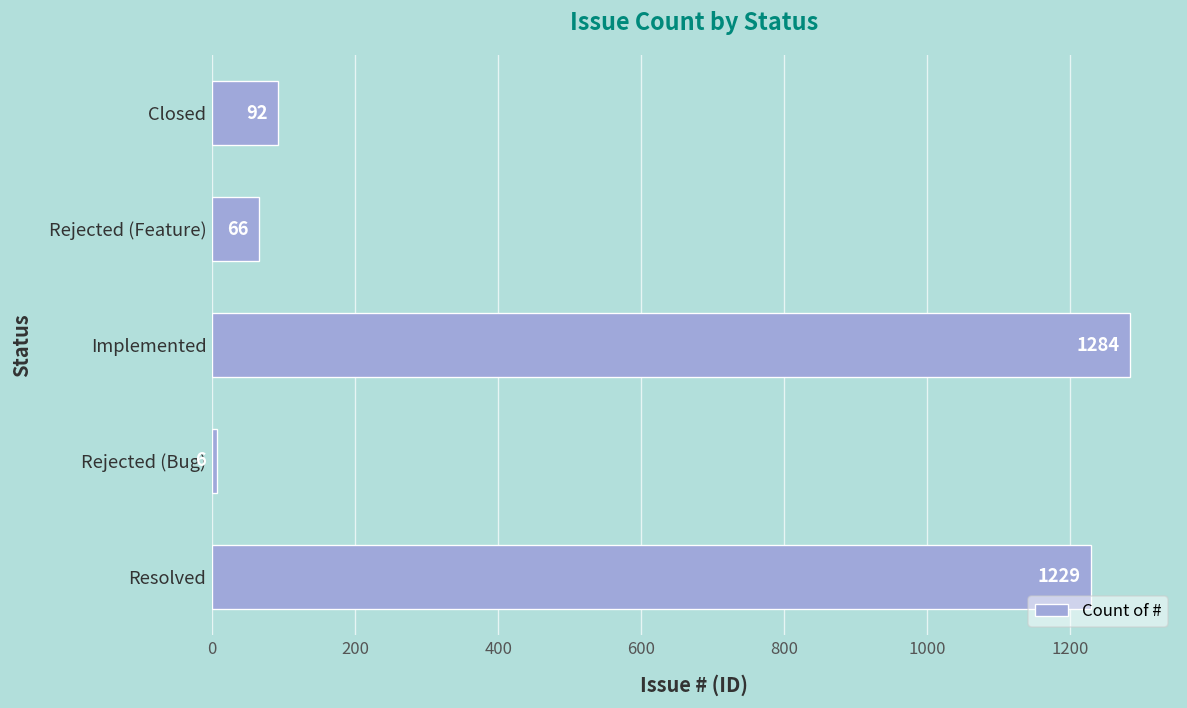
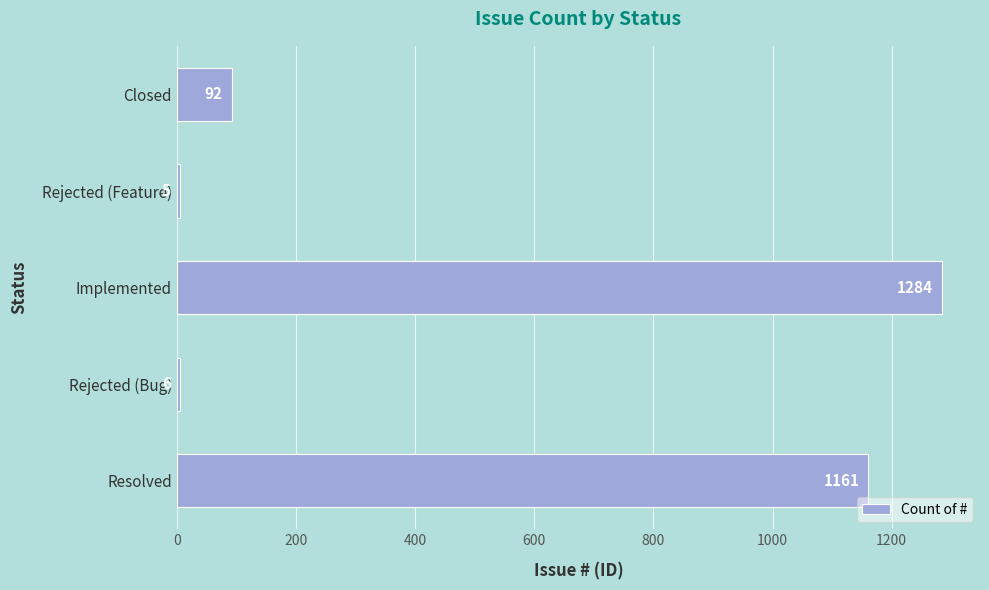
  {
    "Closed": 92,
-   "Rejected (Feature)": 66,
+   "Rejected (Feature)": 5,
    "Implemented": 1284,
    "Rejected (Bug)": 6,
-   "Resolved": 1229
+   "Resolved": 1161
  }
